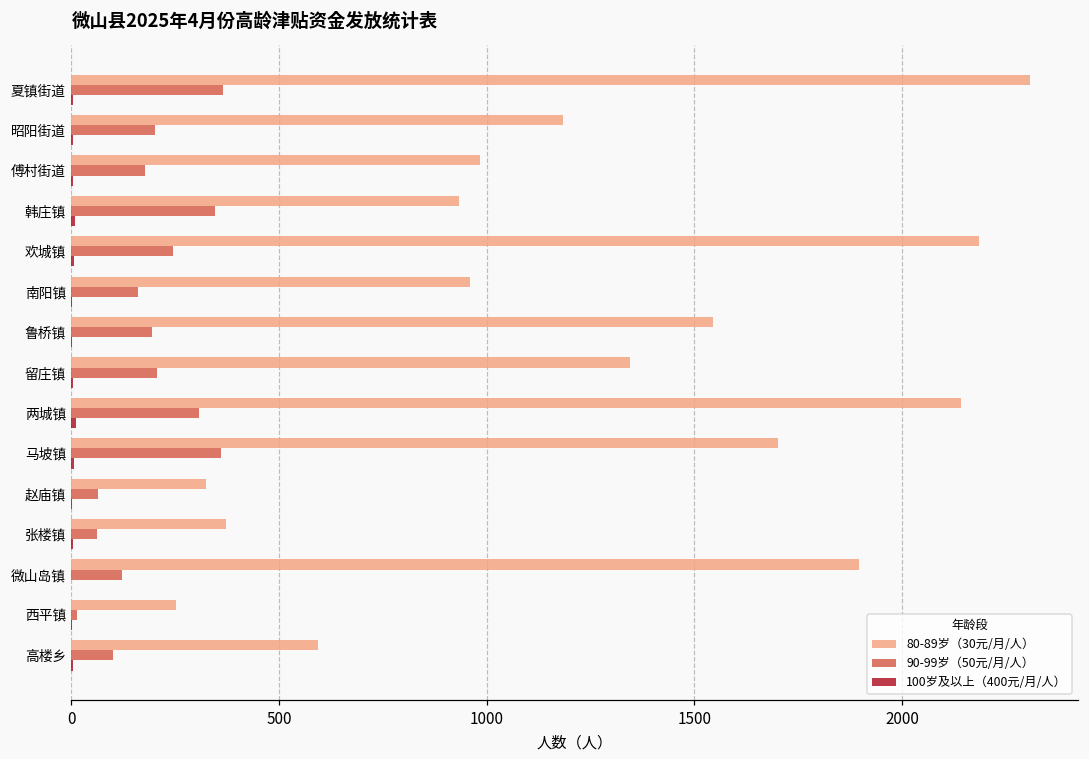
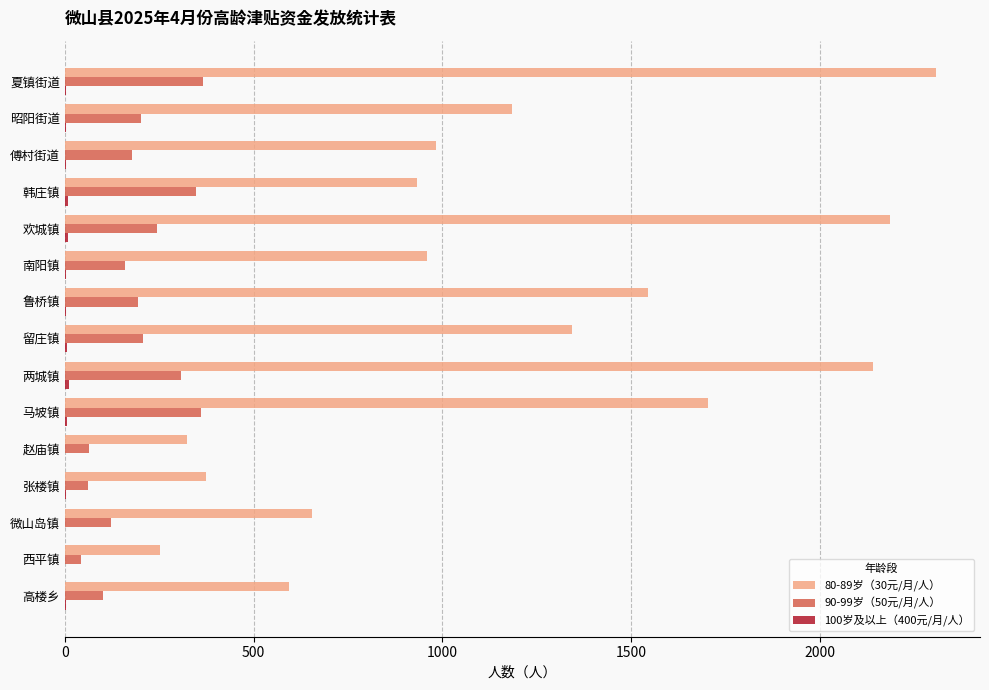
  {
    "80-89岁（30元/月/人）": {
      "夏镇街道": 2310,
      "昭阳街道": 1180,
      "傅村街道": 980,
      "韩庄镇": 930,
      "欢城镇": 2190,
      "南阳镇": 960,
      "鲁桥镇": 1540,
      "留庄镇": 1340,
      "两城镇": 2140,
      "马坡镇": 1700,
      "赵庙镇": 320,
      "张楼镇": 370,
-     "微山岛镇": 1900,
+     "微山岛镇": 650,
      "西平镇": 250,
      "高楼乡": 590
    },
    "90-99岁（50元/月/人）": {
      "夏镇街道": 370,
      "昭阳街道": 200,
      "傅村街道": 180,
      "韩庄镇": 350,
      "欢城镇": 240,
      "南阳镇": 160,
      "鲁桥镇": 190,
      "留庄镇": 210,
      "两城镇": 310,
      "马坡镇": 360,
      "赵庙镇": 60,
      "张楼镇": 60,
      "微山岛镇": 120,
-     "西平镇": 10,
+     "西平镇": 40,
      "高楼乡": 100
    },
    "100岁及以上（400元/月/人）": {
      "韩庄镇": 10,
      "欢城镇": 10,
      "两城镇": 10,
      "微山岛镇": 0
    }
  }
